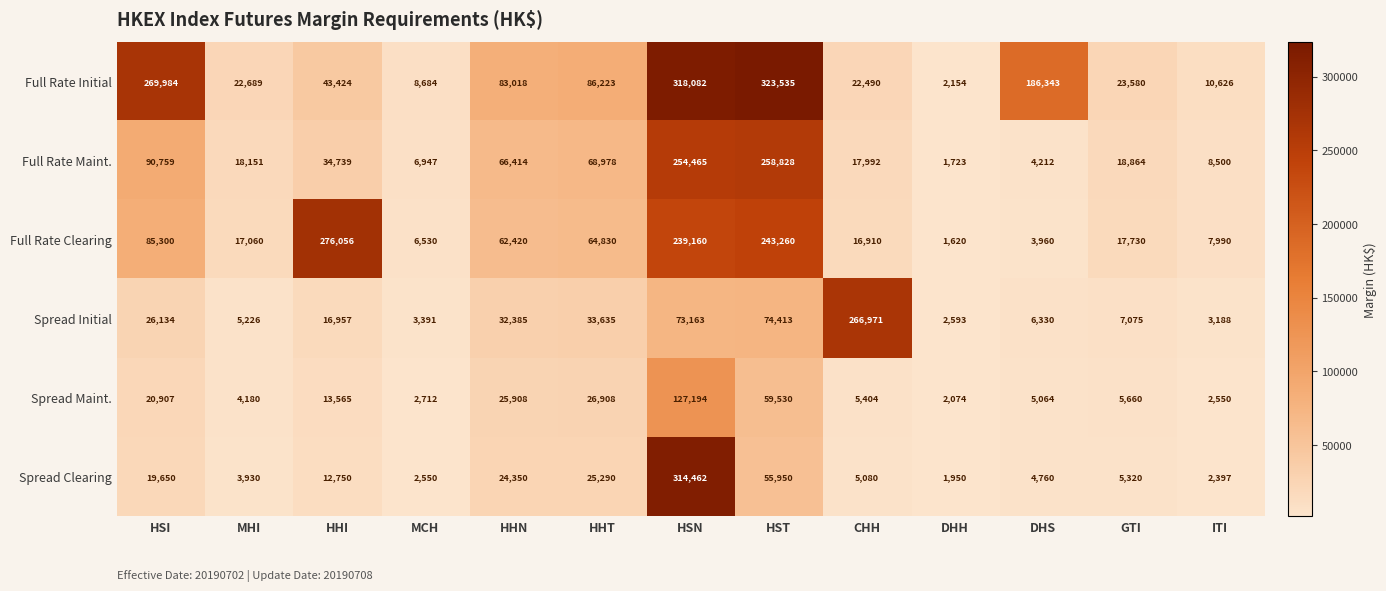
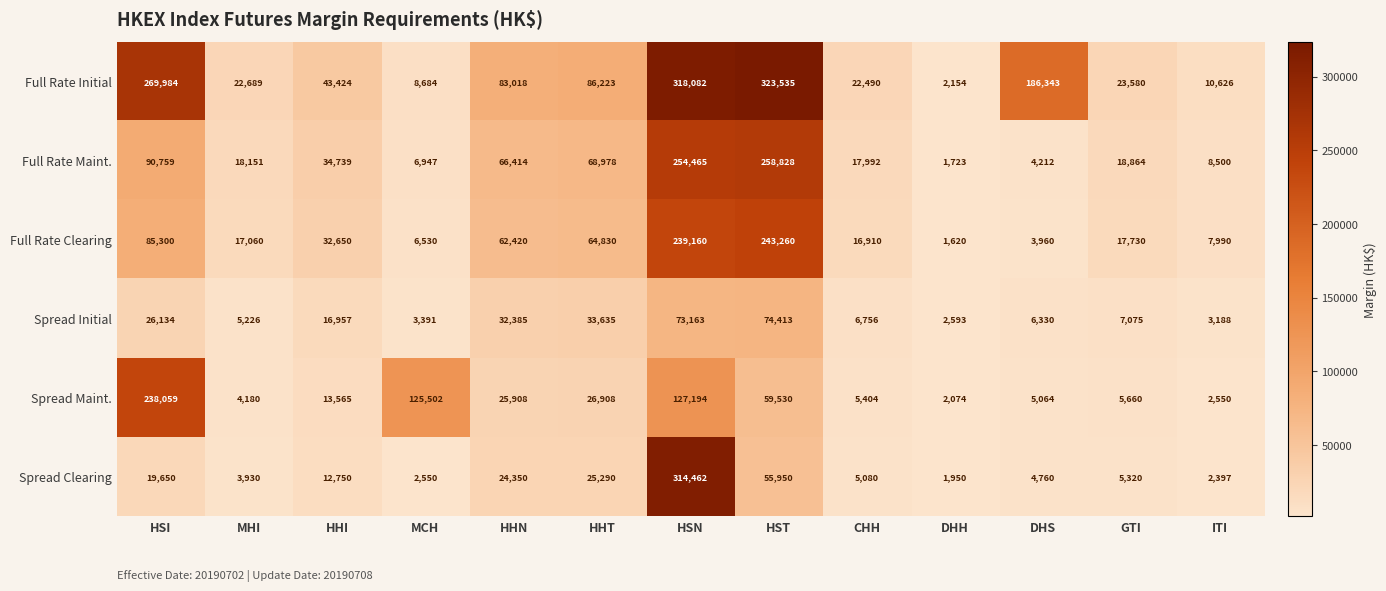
  {
    "Full Rate Initial": {
      "HSI": "269,984",
      "MHI": "22,689",
      "HHI": "43,424",
      "MCH": "8,684",
      "HHN": "83,018",
      "HHT": "86,223",
      "HSN": "318,082",
      "HST": "323,535",
      "CHH": "22,490",
      "DHH": "2,154",
      "DHS": "186,343",
      "GTI": "23,580",
      "ITI": "10,626"
    },
    "Full Rate Maint.": {
      "HSI": "90,759",
      "MHI": "18,151",
      "HHI": "34,739",
      "MCH": "6,947",
      "HHN": "66,414",
      "HHT": "68,978",
      "HSN": "254,465",
      "HST": "258,828",
      "CHH": "17,992",
      "DHH": "1,723",
      "DHS": "4,212",
      "GTI": "18,864",
      "ITI": "8,500"
    },
    "Full Rate Clearing": {
      "HSI": "85,300",
      "MHI": "17,060",
-     "HHI": "276,056",
+     "HHI": "32,650",
      "MCH": "6,530",
      "HHN": "62,420",
      "HHT": "64,830",
      "HSN": "239,160",
      "HST": "243,260",
      "CHH": "16,910",
      "DHH": "1,620",
      "DHS": "3,960",
      "GTI": "17,730",
      "ITI": "7,990"
    },
    "Spread Initial": {
      "HSI": "26,134",
      "MHI": "5,226",
      "HHI": "16,957",
      "MCH": "3,391",
      "HHN": "32,385",
      "HHT": "33,635",
      "HSN": "73,163",
      "HST": "74,413",
-     "CHH": "266,971",
+     "CHH": "6,756",
      "DHH": "2,593",
      "DHS": "6,330",
      "GTI": "7,075",
      "ITI": "3,188"
    },
    "Spread Maint.": {
-     "HSI": "20,907",
+     "HSI": "238,059",
      "MHI": "4,180",
      "HHI": "13,565",
-     "MCH": "2,712",
+     "MCH": "125,502",
      "HHN": "25,908",
      "HHT": "26,908",
      "HSN": "127,194",
      "HST": "59,530",
      "CHH": "5,404",
      "DHH": "2,074",
      "DHS": "5,064",
      "GTI": "5,660",
      "ITI": "2,550"
    },
    "Spread Clearing": {
      "HSI": "19,650",
      "MHI": "3,930",
      "HHI": "12,750",
      "MCH": "2,550",
      "HHN": "24,350",
      "HHT": "25,290",
      "HSN": "314,462",
      "HST": "55,950",
      "CHH": "5,080",
      "DHH": "1,950",
      "DHS": "4,760",
      "GTI": "5,320",
      "ITI": "2,397"
    }
  }
